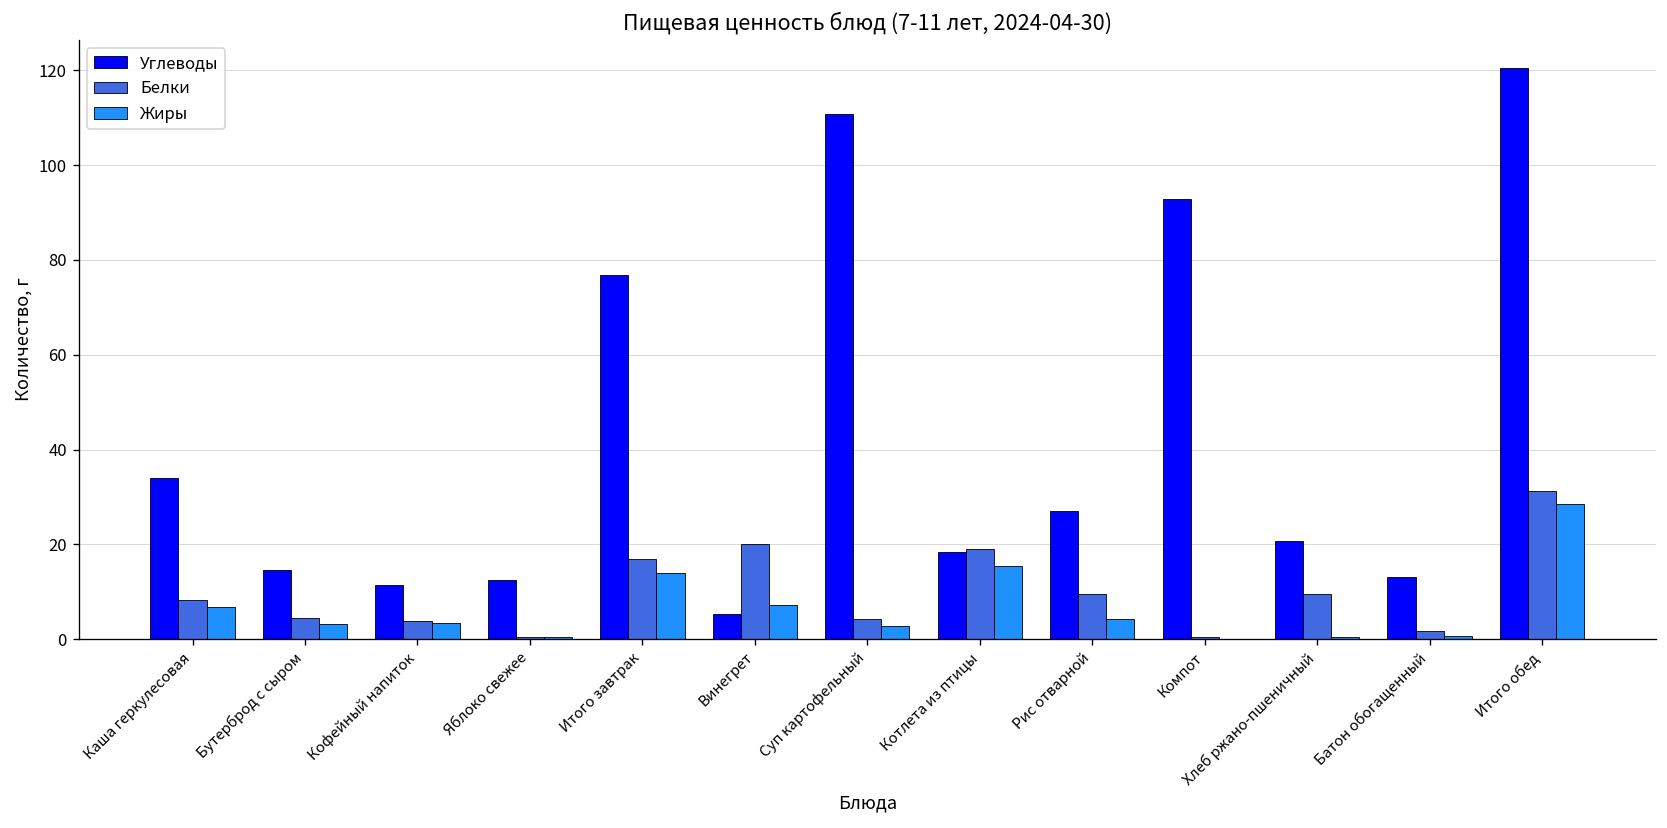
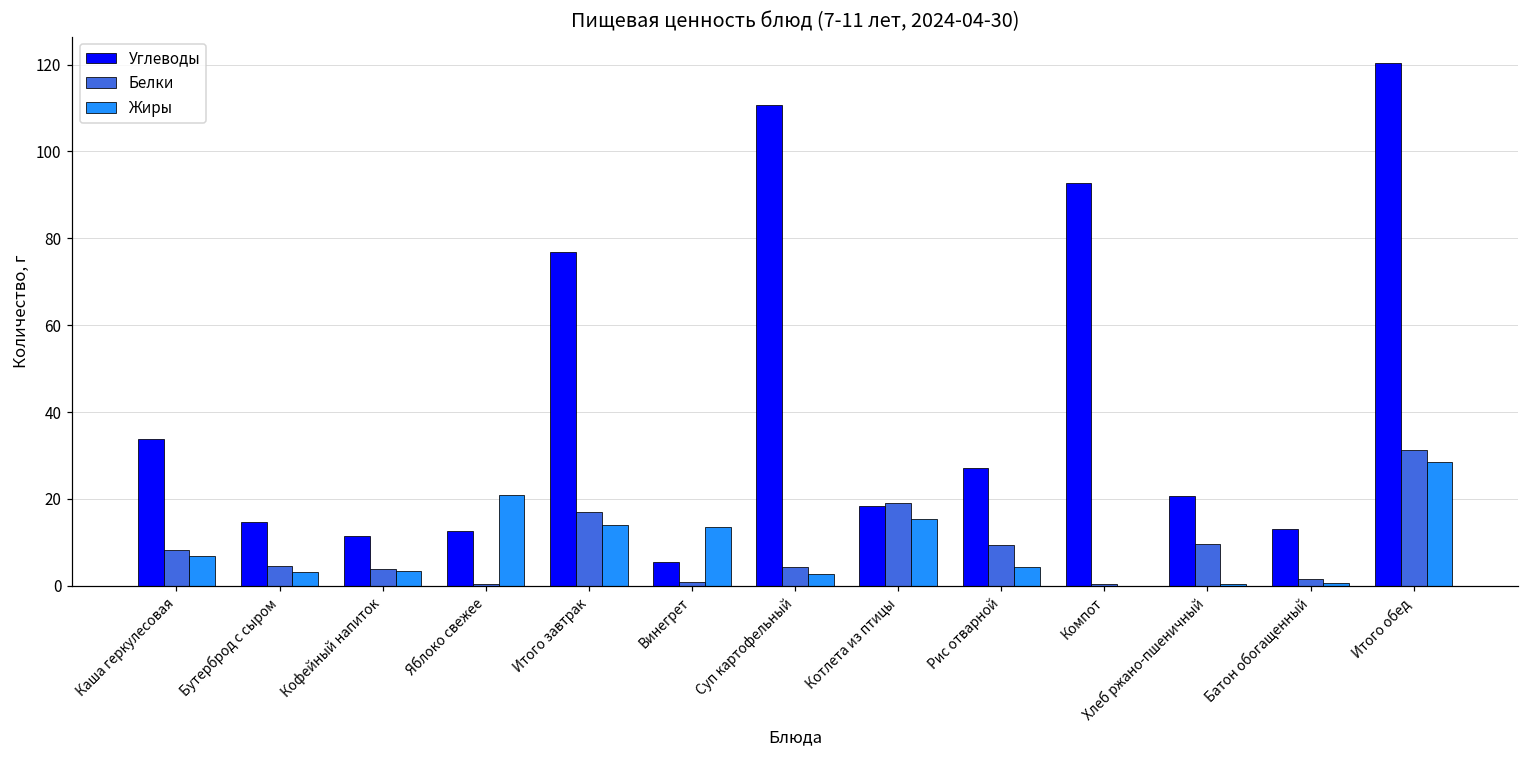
  {
    "Углеводы": {
      "Каша геркулесовая": 34,
      "Бутерброд с сыром": 15,
      "Кофейный напиток": 11,
      "Яблоко свежее": 13,
      "Итого завтрак": 77,
      "Винегрет": 5,
      "Суп картофельный": 111,
      "Котлета из птицы": 18,
      "Рис отварной": 27,
      "Компот": 93,
      "Хлеб ржано-пшеничный": 21,
      "Батон обогащенный": 13,
      "Итого обед": 120
    },
    "Белки": {
      "Каша геркулесовая": 8,
      "Бутерброд с сыром": 5,
      "Кофейный напиток": 4,
      "Итого завтрак": 17,
-     "Винегрет": 20,
+     "Винегрет": 1,
      "Суп картофельный": 4,
      "Котлета из птицы": 19,
      "Рис отварной": 10,
      "Хлеб ржано-пшеничный": 10,
      "Батон обогащенный": 2,
      "Итого обед": 31
    },
    "Жиры": {
      "Каша геркулесовая": 7,
      "Бутерброд с сыром": 3,
      "Кофейный напиток": 4,
-     "Яблоко свежее": 0,
+     "Яблоко свежее": 21,
      "Итого завтрак": 14,
-     "Винегрет": 7,
+     "Винегрет": 14,
      "Суп картофельный": 3,
      "Котлета из птицы": 15,
      "Рис отварной": 4,
      "Компот": 0,
      "Итого обед": 29
    }
  }
